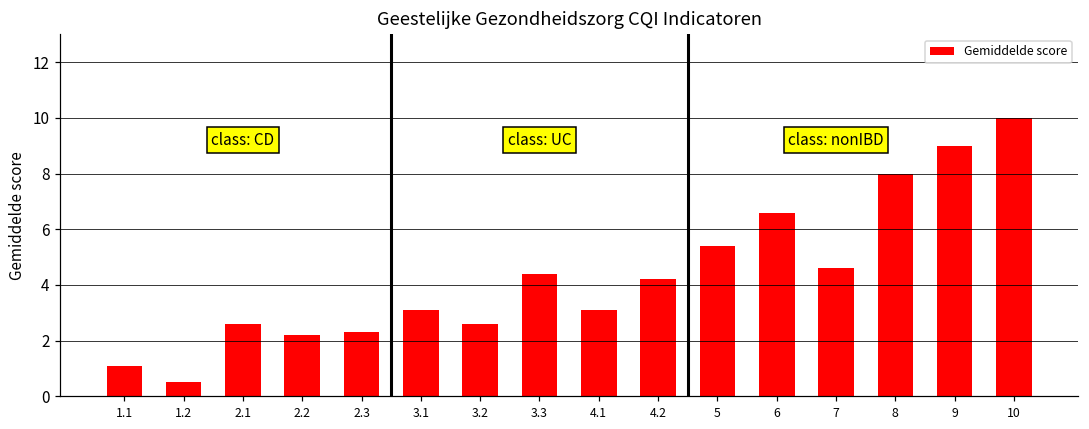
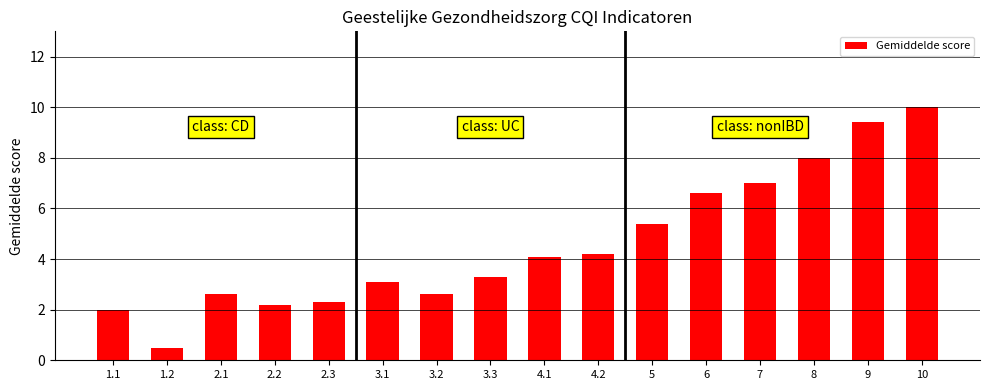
  {
-   "1.1": 1.1,
+   "1.1": 2.0,
    "1.2": 0.5,
    "2.1": 2.6,
    "2.2": 2.2,
    "2.3": 2.3,
    "3.1": 3.1,
    "3.2": 2.6,
-   "3.3": 4.4,
-   "4.1": 3.1,
+   "3.3": 3.3,
+   "4.1": 4.1,
    "4.2": 4.2,
    "5": 5.4,
    "6": 6.6,
-   "7": 4.6,
+   "7": 7.0,
    "8": 8.0,
-   "9": 9.0,
+   "9": 9.4,
    "10": 10.0
  }
